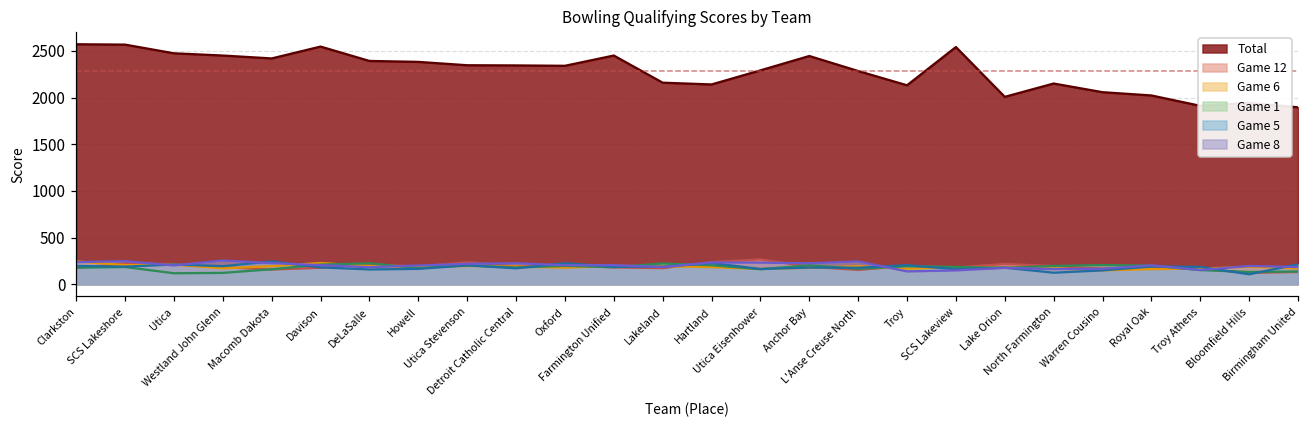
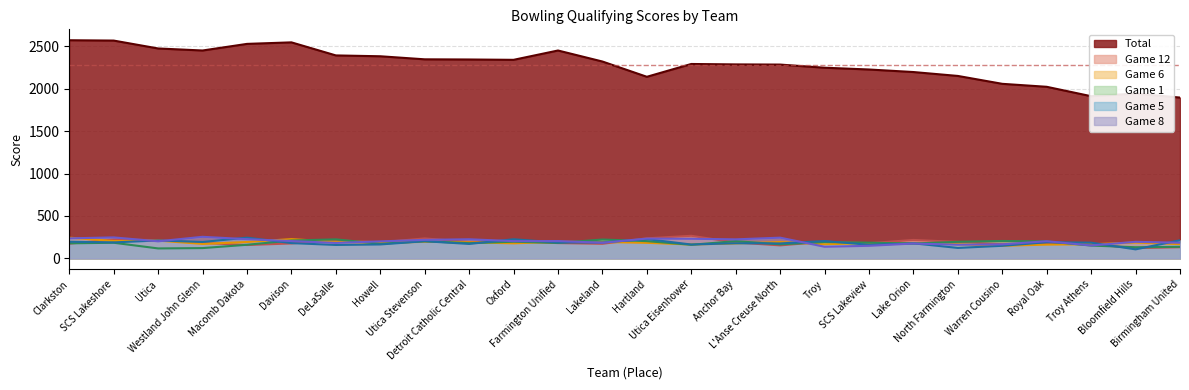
  {
    "Total": {
      "Clarkston": 2600,
      "SCS Lakeshore": 2600,
      "Utica": 2500,
      "Westland John Glenn": 2500,
-     "Macomb Dakota": 2400,
+     "Macomb Dakota": 2500,
      "Davison": 2500,
      "DeLaSalle": 2400,
      "Howell": 2400,
      "Utica Stevenson": 2300,
      "Detroit Catholic Central": 2300,
      "Oxford": 2300,
      "Farmington Unified": 2500,
-     "Lakeland": 2200,
+     "Lakeland": 2300,
      "Hartland": 2100,
      "Utica Eisenhower": 2300,
-     "Anchor Bay": 2400,
+     "Anchor Bay": 2300,
      "L'Anse Creuse North": 2300,
-     "Troy": 2100,
-     "SCS Lakeview": 2500,
-     "Lake Orion": 2000,
+     "Troy": 2200,
+     "SCS Lakeview": 2200,
+     "Lake Orion": 2200,
      "North Farmington": 2200,
      "Warren Cousino": 2100,
      "Royal Oak": 2000,
      "Birmingham United": 1900
    },
    "Game 1": {
      "Utica": 100,
      "Westland John Glenn": 100,
      "Warren Cousino": 200
    }
  }
